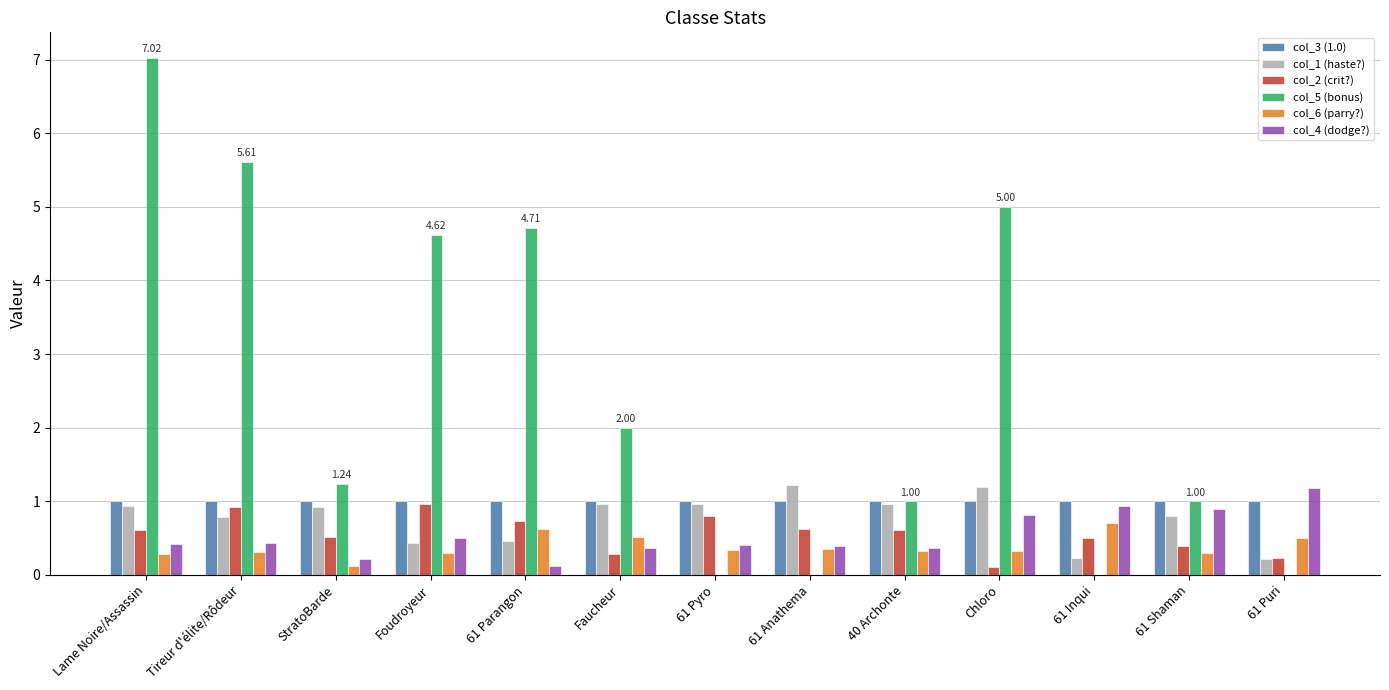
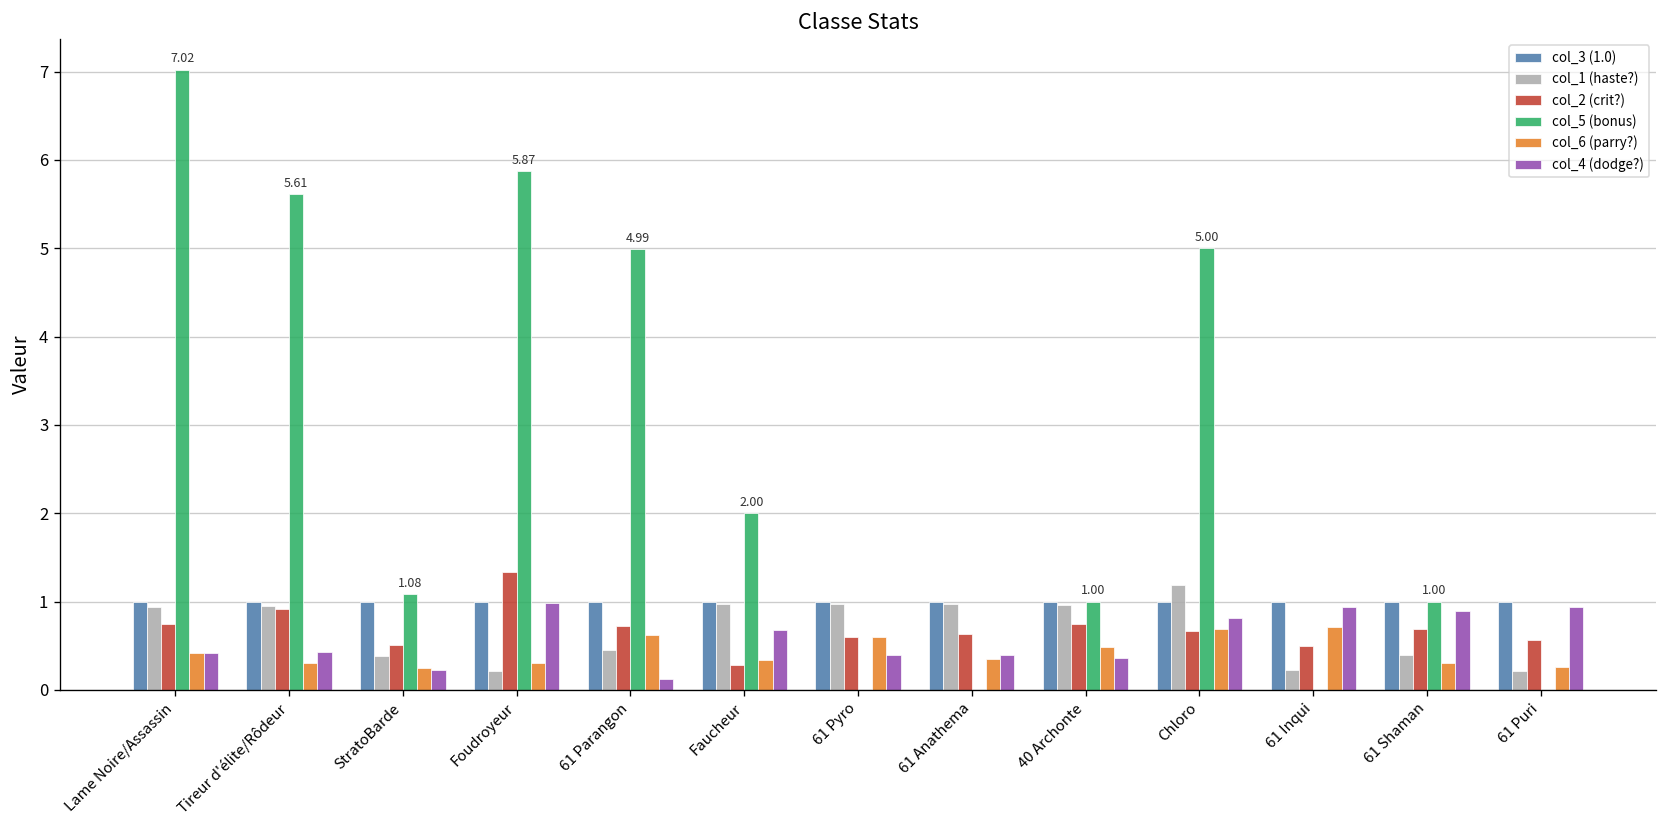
  {
    "col_3 (1.0)": {
      "Lame Noire/Assassin": 1.0,
      "Tireur d'élite/Rôdeur": 1.0,
      "StratoBarde": 1.0,
      "Foudroyeur": 1.0,
      "61 Parangon": 1.0,
      "Faucheur": 1.0,
      "61 Pyro": 1.0,
      "61 Anathema": 1.0,
      "Chloro": 1.0,
      "61 Inqui": 1.0,
      "61 Puri": 1.0
    },
    "col_1 (haste?)": {
      "Lame Noire/Assassin": 0.9,
-     "Tireur d'élite/Rôdeur": 0.8,
-     "StratoBarde": 0.9,
-     "Foudroyeur": 0.4,
+     "Tireur d'élite/Rôdeur": 1.0,
+     "StratoBarde": 0.4,
+     "Foudroyeur": 0.2,
      "61 Parangon": 0.5,
      "Faucheur": 1.0,
      "61 Pyro": 1.0,
-     "61 Anathema": 1.2,
+     "61 Anathema": 1.0,
      "40 Archonte": 1.0,
      "Chloro": 1.2,
      "61 Inqui": 0.2,
-     "61 Shaman": 0.8,
+     "61 Shaman": 0.4,
      "61 Puri": 0.2
    },
    "col_2 (crit?)": {
-     "Lame Noire/Assassin": 0.6,
+     "Lame Noire/Assassin": 0.8,
      "Tireur d'élite/Rôdeur": 0.9,
      "StratoBarde": 0.5,
-     "Foudroyeur": 1.0,
+     "Foudroyeur": 1.3,
      "61 Parangon": 0.7,
      "Faucheur": 0.3,
-     "61 Pyro": 0.8,
+     "61 Pyro": 0.6,
      "61 Anathema": 0.6,
-     "40 Archonte": 0.6,
-     "Chloro": 0.1,
+     "40 Archonte": 0.8,
+     "Chloro": 0.7,
      "61 Inqui": 0.5,
-     "61 Shaman": 0.4,
-     "61 Puri": 0.2
+     "61 Shaman": 0.7,
+     "61 Puri": 0.6
    },
    "col_5 (bonus)": {
      "Lame Noire/Assassin": 7.02,
      "Tireur d'élite/Rôdeur": 5.61,
-     "StratoBarde": 1.24,
-     "Foudroyeur": 4.62,
-     "61 Parangon": 4.71,
+     "StratoBarde": 1.08,
+     "Foudroyeur": 5.87,
+     "61 Parangon": 4.99,
      "Faucheur": 2.00,
      "40 Archonte": 1.00,
      "Chloro": 5.00,
      "61 Shaman": 1.00
    },
    "col_6 (parry?)": {
-     "Lame Noire/Assassin": 0.3,
+     "Lame Noire/Assassin": 0.4,
      "Tireur d'élite/Rôdeur": 0.3,
-     "StratoBarde": 0.1,
+     "StratoBarde": 0.3,
      "Foudroyeur": 0.3,
      "61 Parangon": 0.6,
-     "Faucheur": 0.5,
-     "61 Pyro": 0.3,
+     "Faucheur": 0.3,
+     "61 Pyro": 0.6,
      "61 Anathema": 0.4,
-     "40 Archonte": 0.3,
-     "Chloro": 0.3,
+     "40 Archonte": 0.5,
+     "Chloro": 0.7,
      "61 Inqui": 0.7,
      "61 Shaman": 0.3,
-     "61 Puri": 0.5
+     "61 Puri": 0.3
    },
    "col_4 (dodge?)": {
      "Lame Noire/Assassin": 0.4,
      "Tireur d'élite/Rôdeur": 0.4,
      "StratoBarde": 0.2,
-     "Foudroyeur": 0.5,
+     "Foudroyeur": 1.0,
      "61 Parangon": 0.1,
-     "Faucheur": 0.4,
+     "Faucheur": 0.7,
      "61 Pyro": 0.4,
      "61 Anathema": 0.4,
      "40 Archonte": 0.4,
      "Chloro": 0.8,
      "61 Inqui": 0.9,
      "61 Shaman": 0.9,
-     "61 Puri": 1.2
+     "61 Puri": 0.9
    }
  }
